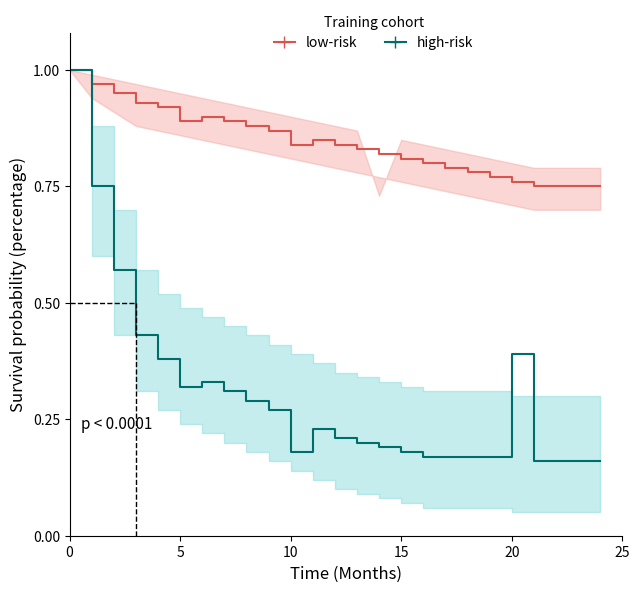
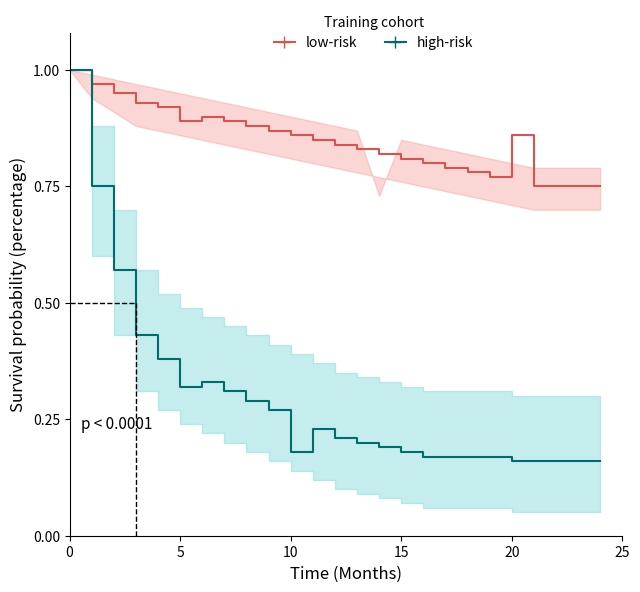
  {
    "low-risk": {
      "5": 0.89,
-     "10": 0.84,
+     "10": 0.86,
      "15": 0.81,
-     "20": 0.76
+     "20": 0.86
    },
    "high-risk": {
      "5": 0.32,
      "10": 0.18,
      "15": 0.18,
-     "20": 0.39
+     "20": 0.16
    }
  }
